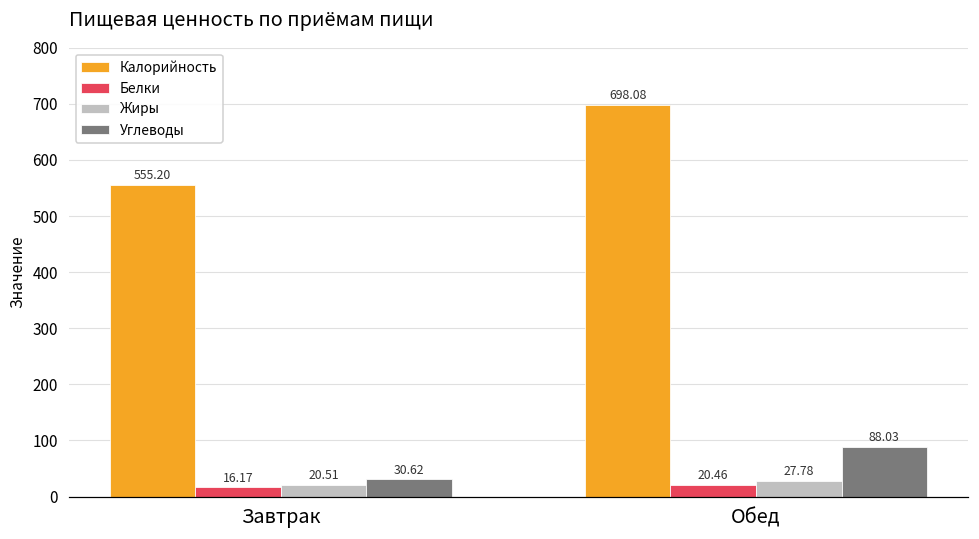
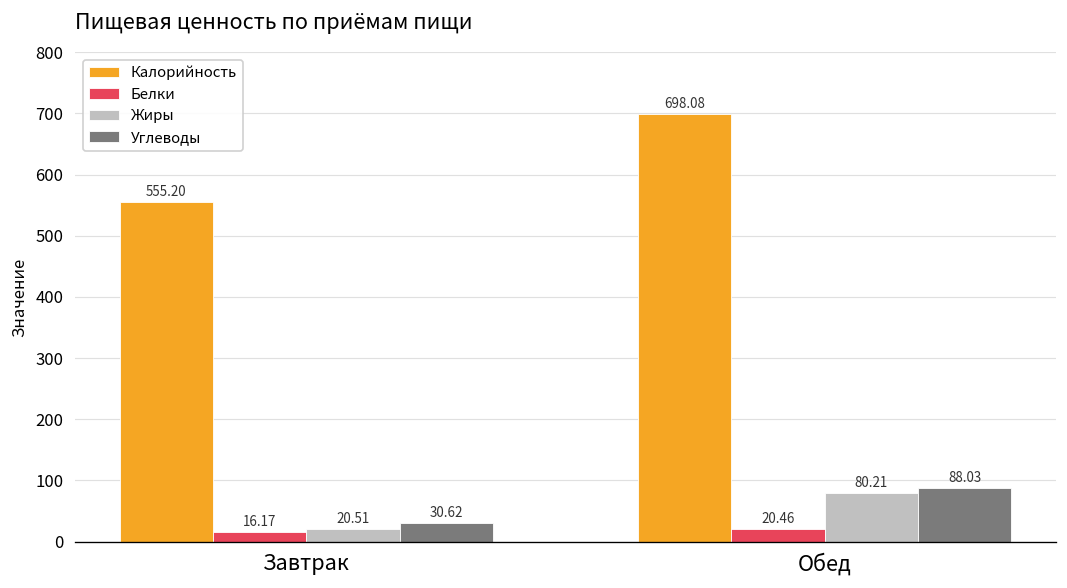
  {
    "Калорийность": {
      "Завтрак": 555.20,
      "Обед": 698.08
    },
    "Белки": {
      "Завтрак": 16.17,
      "Обед": 20.46
    },
    "Жиры": {
      "Завтрак": 20.51,
-     "Обед": 27.78
+     "Обед": 80.21
    },
    "Углеводы": {
      "Завтрак": 30.62,
      "Обед": 88.03
    }
  }
